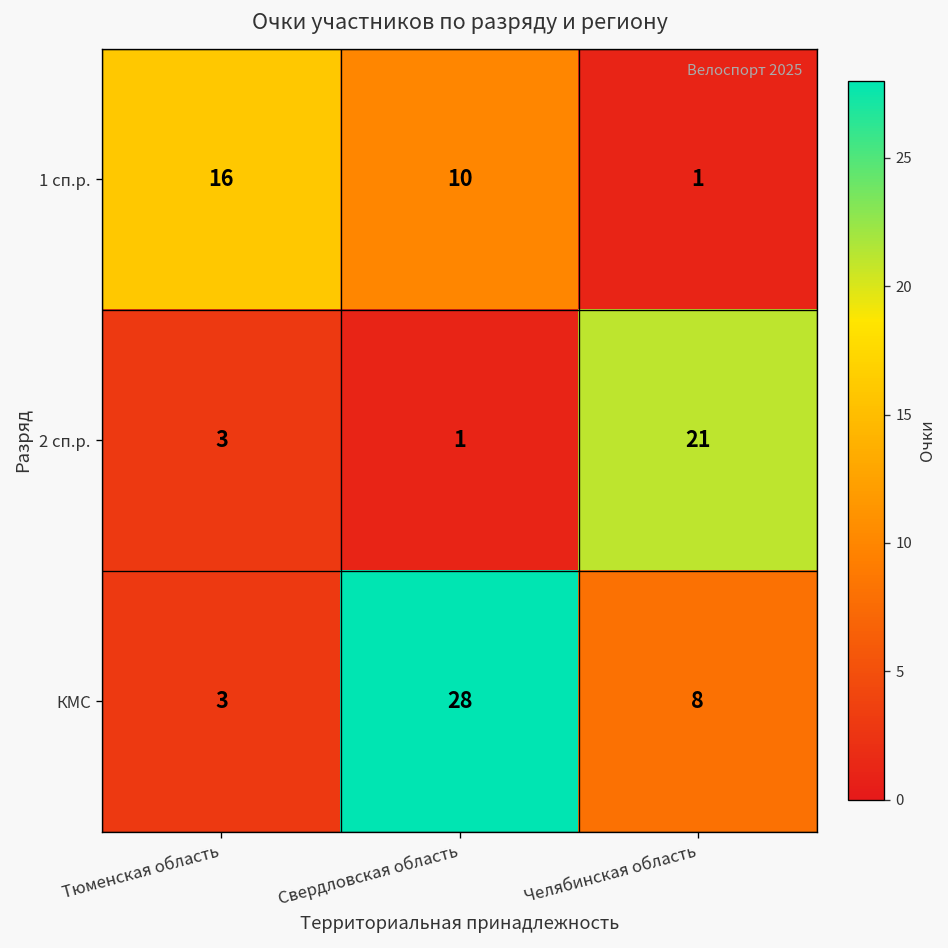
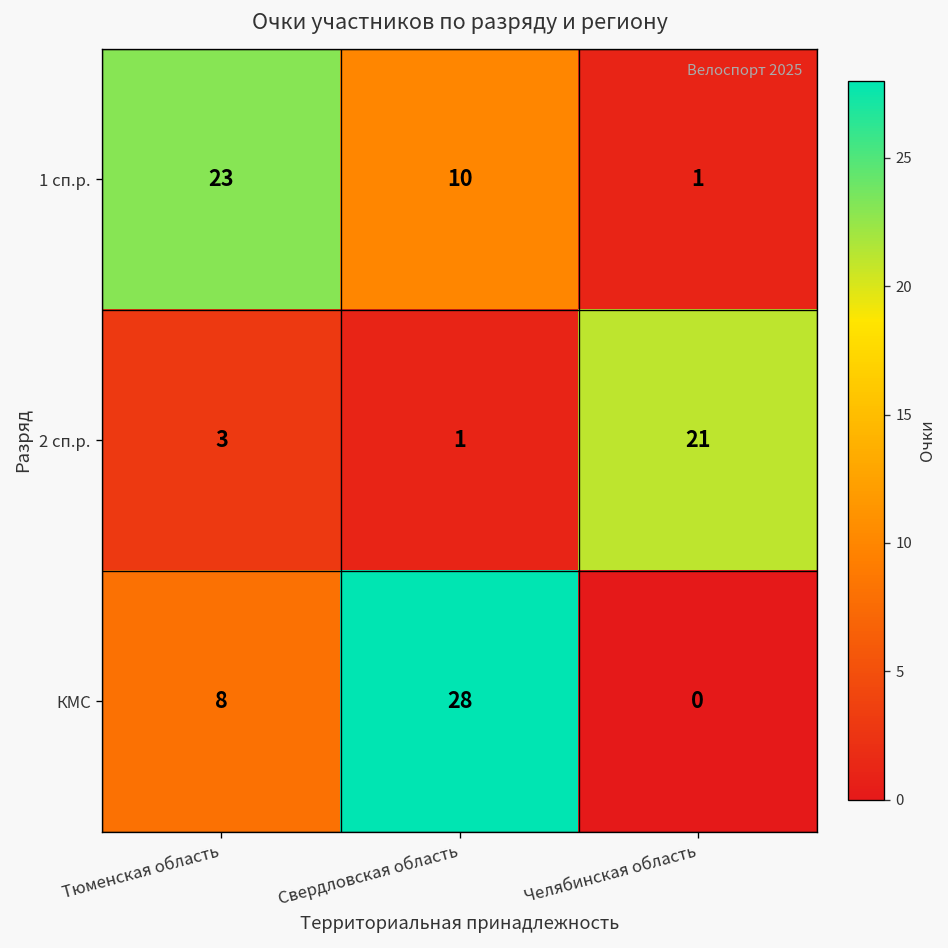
  {
    "1 сп.р.": {
-     "Тюменская область": 16,
+     "Тюменская область": 23,
      "Свердловская область": 10
    },
    "2 сп.р.": {
      "Тюменская область": 3,
      "Свердловская область": 1,
      "Челябинская область": 21
    },
    "КМС": {
-     "Тюменская область": 3,
+     "Тюменская область": 8,
      "Свердловская область": 28,
-     "Челябинская область": 8
+     "Челябинская область": 0
    }
  }
